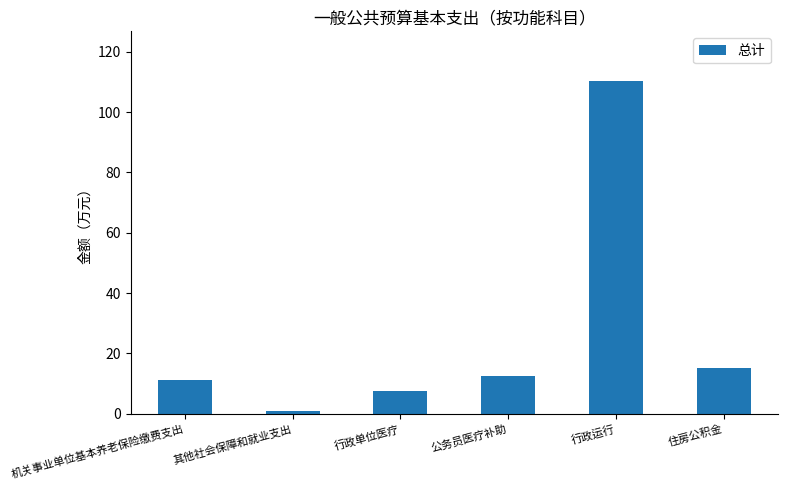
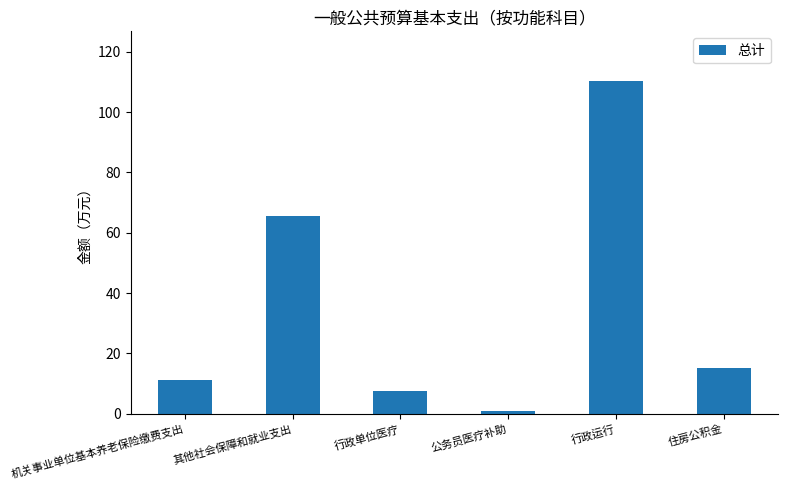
  {
    "机关事业单位基本养老保险缴费支出": 11,
-   "其他社会保障和就业支出": 1,
+   "其他社会保障和就业支出": 65,
    "行政单位医疗": 8,
-   "公务员医疗补助": 12,
+   "公务员医疗补助": 1,
    "行政运行": 110,
    "住房公积金": 15
  }
